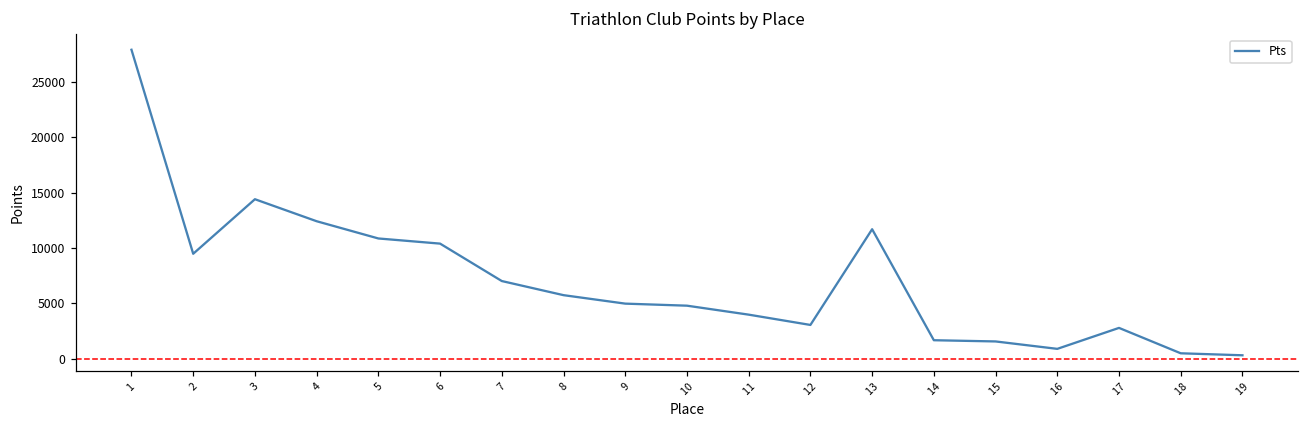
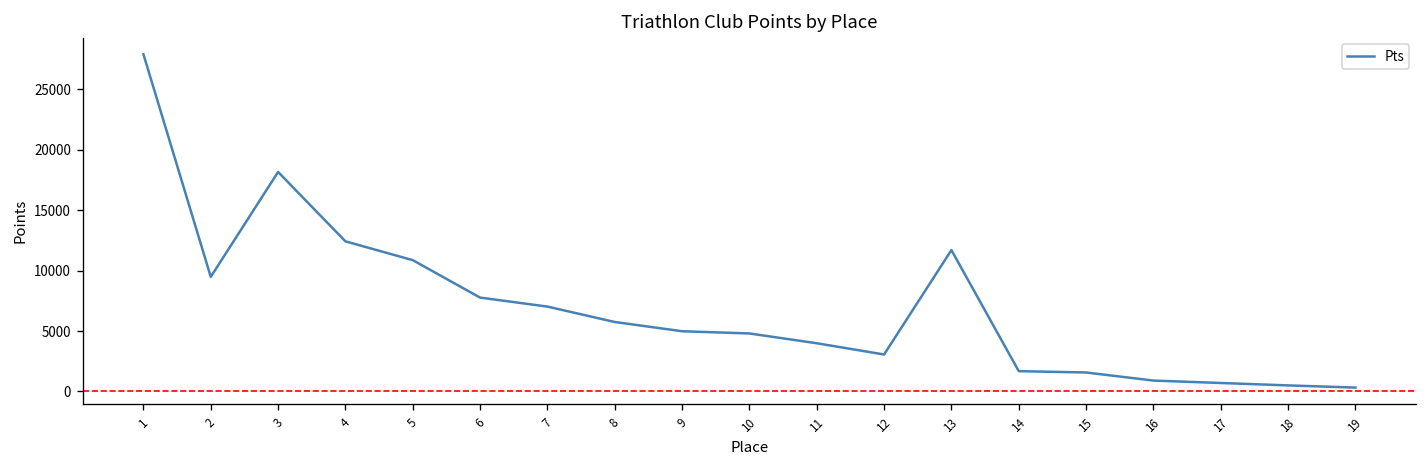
  {
    "1": 27900,
    "2": 9500,
-   "3": 14400,
+   "3": 18200,
    "4": 12400,
    "5": 10900,
-   "6": 10400,
+   "6": 7800,
    "7": 7000,
    "8": 5800,
    "9": 5000,
    "10": 4800,
    "11": 4000,
    "12": 3100,
    "13": 11700,
    "14": 1700,
    "15": 1600,
    "16": 900,
-   "17": 2800,
+   "17": 700,
    "18": 500,
    "19": 300
  }
